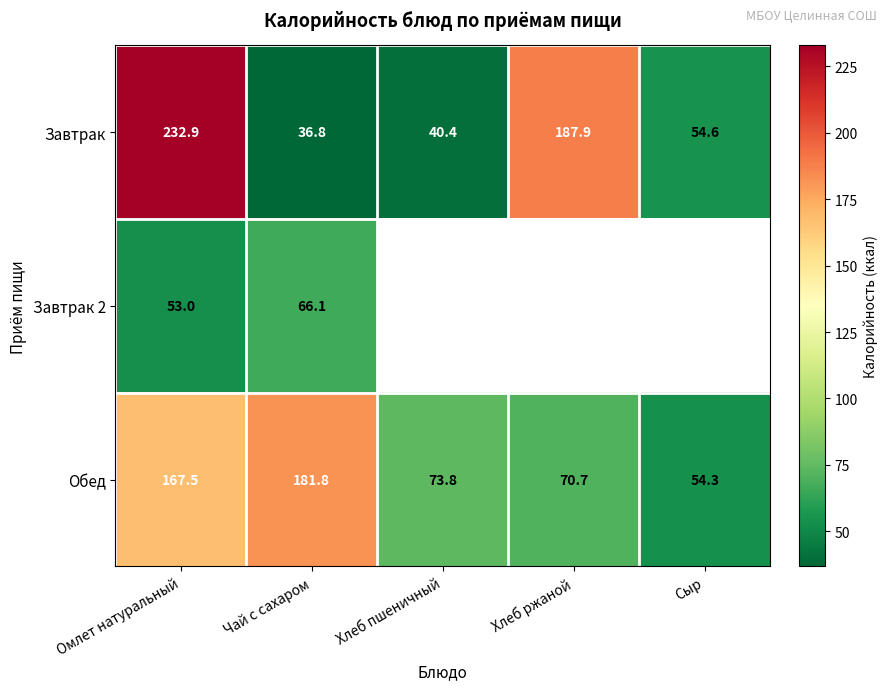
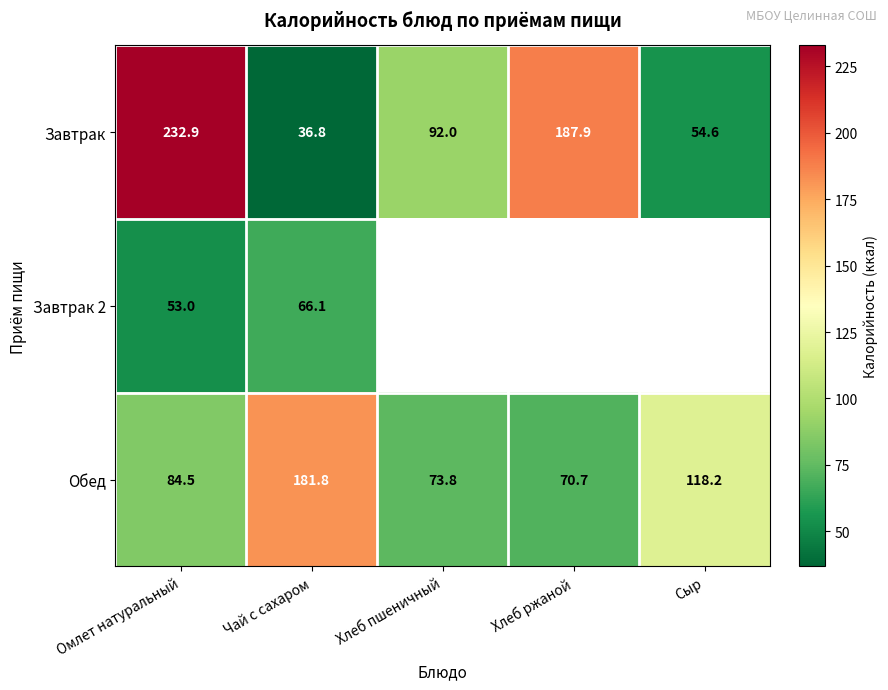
  {
    "Завтрак": {
      "Омлет натуральный": 232.9,
      "Чай с сахаром": 36.8,
-     "Хлеб пшеничный": 40.4,
+     "Хлеб пшеничный": 92.0,
      "Хлеб ржаной": 187.9,
      "Сыр": 54.6
    },
    "Завтрак 2": {
      "Омлет натуральный": 53.0,
      "Чай с сахаром": 66.1
    },
    "Обед": {
-     "Омлет натуральный": 167.5,
+     "Омлет натуральный": 84.5,
      "Чай с сахаром": 181.8,
      "Хлеб пшеничный": 73.8,
      "Хлеб ржаной": 70.7,
-     "Сыр": 54.3
+     "Сыр": 118.2
    }
  }
